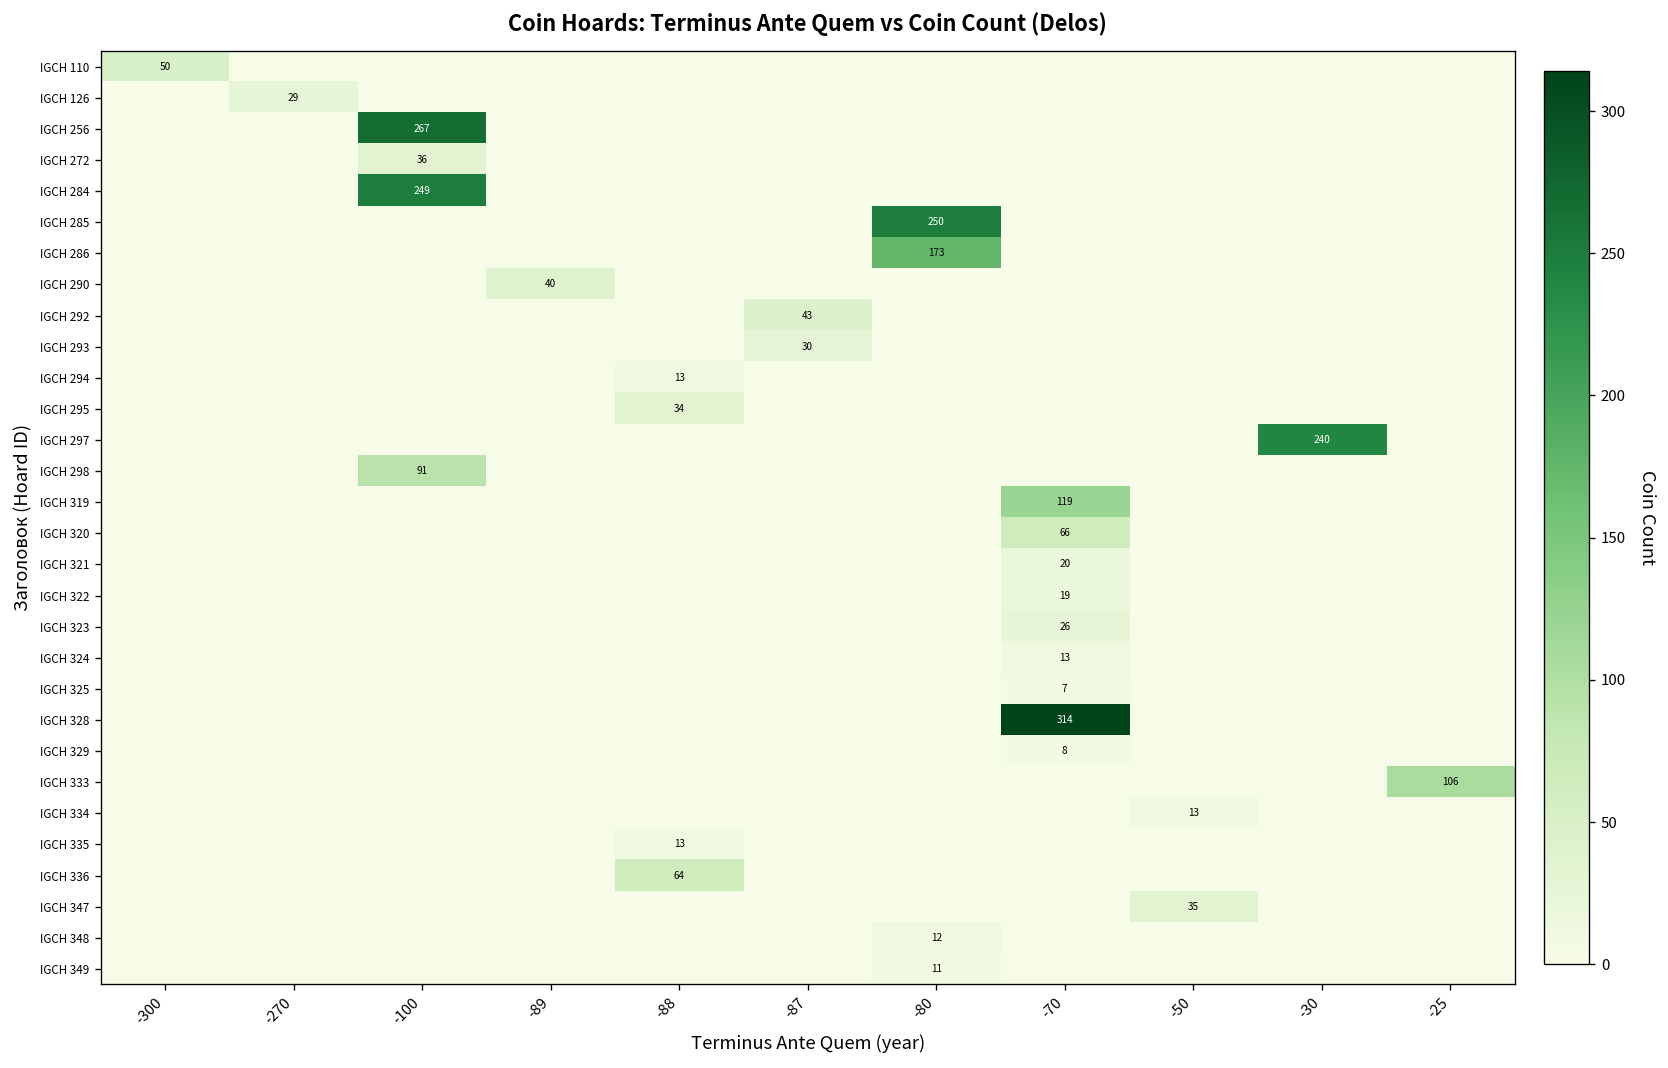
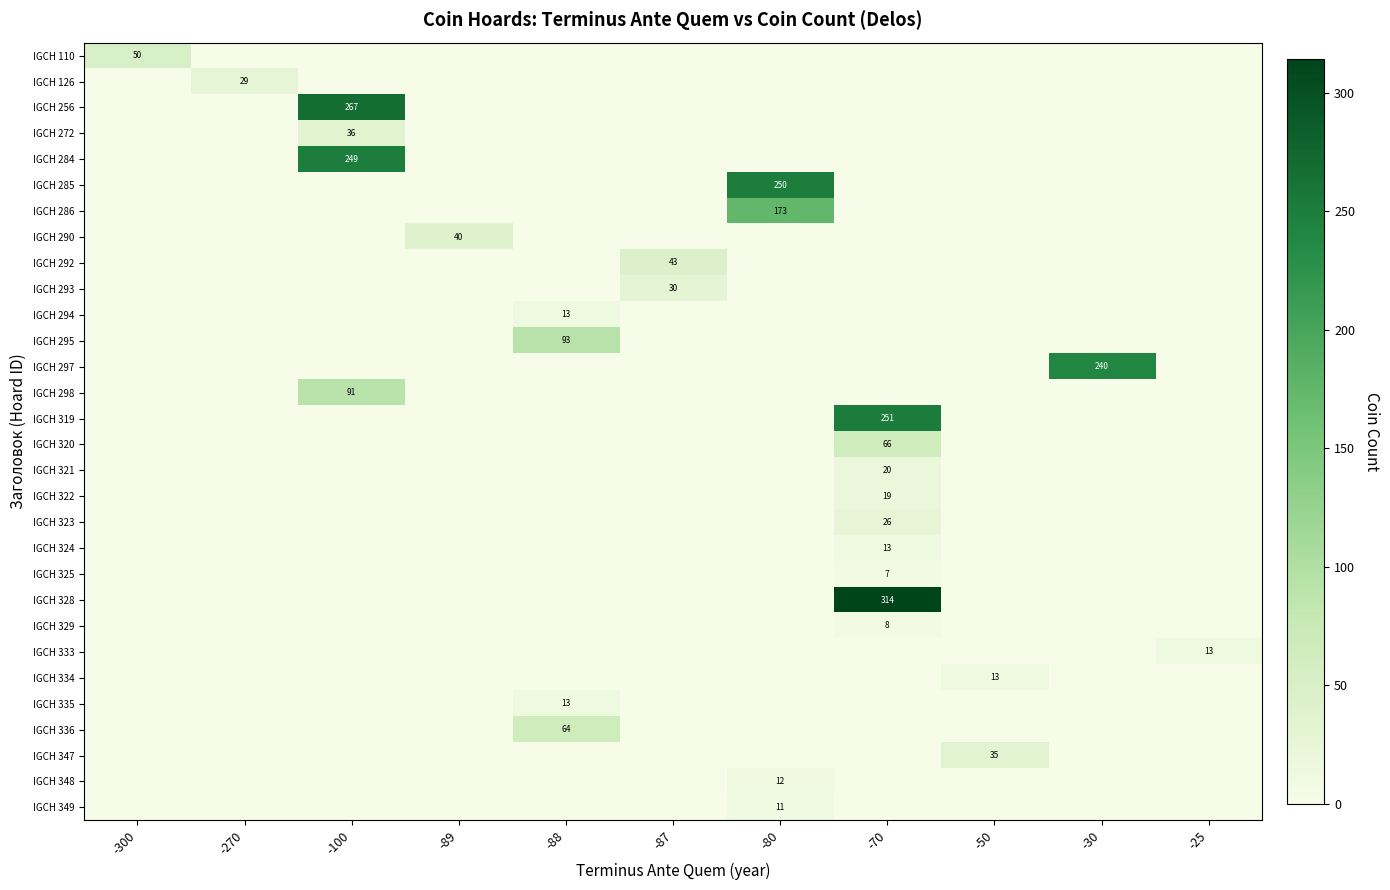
  {
    "IGCH 110": {
      "-300": 50
    },
    "IGCH 126": {
      "-270": 29
    },
    "IGCH 256": {
      "-100": 267
    },
    "IGCH 272": {
      "-100": 36
    },
    "IGCH 284": {
      "-100": 249
    },
    "IGCH 285": {
      "-80": 250
    },
    "IGCH 286": {
      "-80": 173
    },
    "IGCH 290": {
      "-89": 40
    },
    "IGCH 292": {
      "-87": 43
    },
    "IGCH 293": {
      "-87": 30
    },
    "IGCH 294": {
      "-88": 13
    },
    "IGCH 295": {
-     "-88": 34
+     "-88": 93
    },
    "IGCH 297": {
      "-30": 240
    },
    "IGCH 298": {
      "-100": 91
    },
    "IGCH 319": {
-     "-70": 119
+     "-70": 251
    },
    "IGCH 320": {
      "-70": 66
    },
    "IGCH 321": {
      "-70": 20
    },
    "IGCH 322": {
      "-70": 19
    },
    "IGCH 323": {
      "-70": 26
    },
    "IGCH 324": {
      "-70": 13
    },
    "IGCH 325": {
      "-70": 7
    },
    "IGCH 328": {
      "-70": 314
    },
    "IGCH 329": {
      "-70": 8
    },
    "IGCH 333": {
-     "-25": 106
+     "-25": 13
    },
    "IGCH 334": {
      "-50": 13
    },
    "IGCH 335": {
      "-88": 13
    },
    "IGCH 336": {
      "-88": 64
    },
    "IGCH 347": {
      "-50": 35
    },
    "IGCH 348": {
      "-80": 12
    },
    "IGCH 349": {
      "-80": 11
    }
  }
